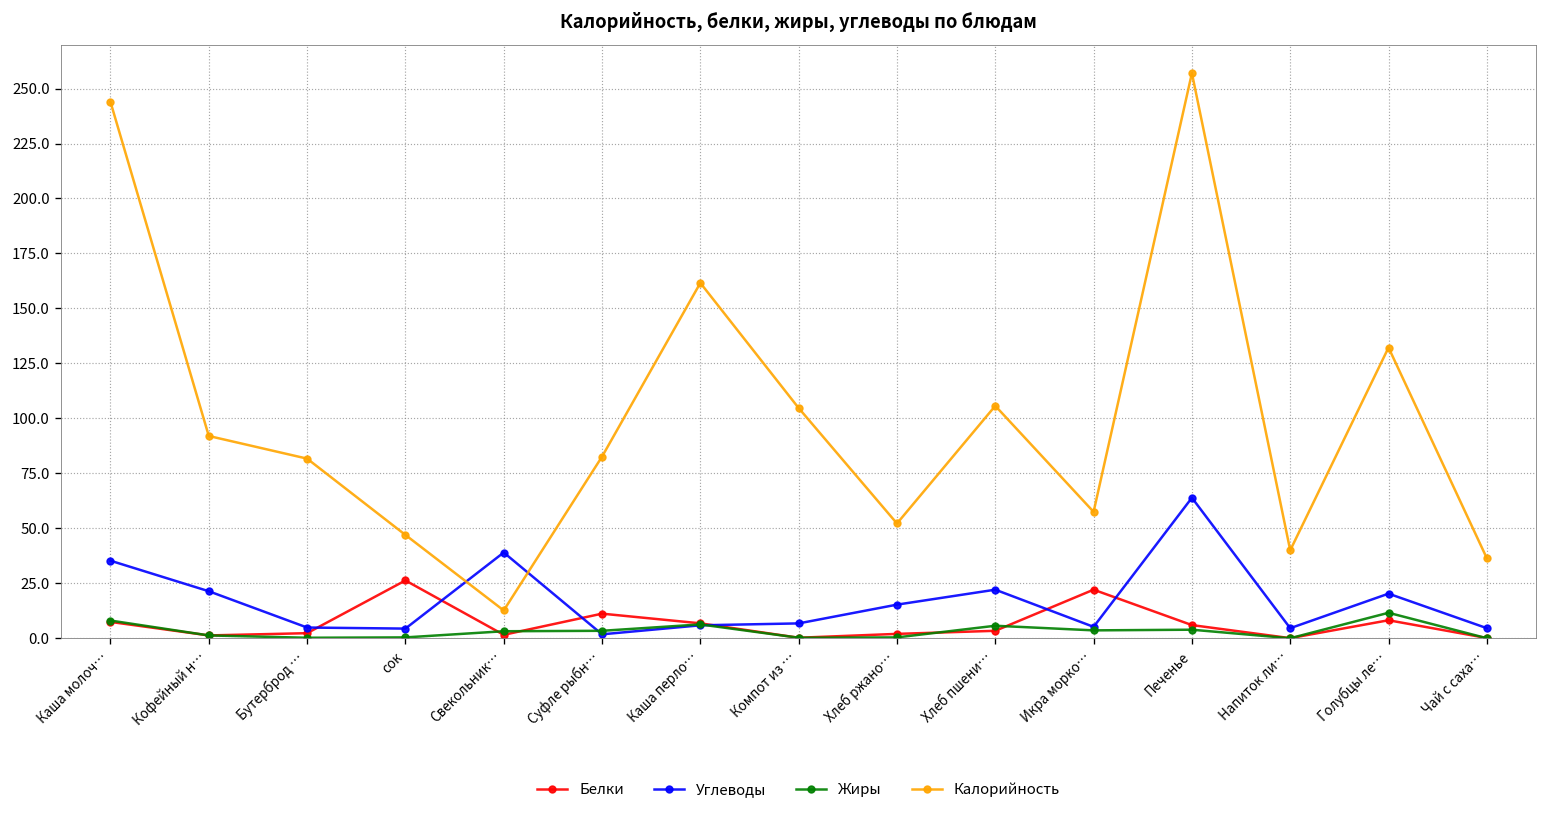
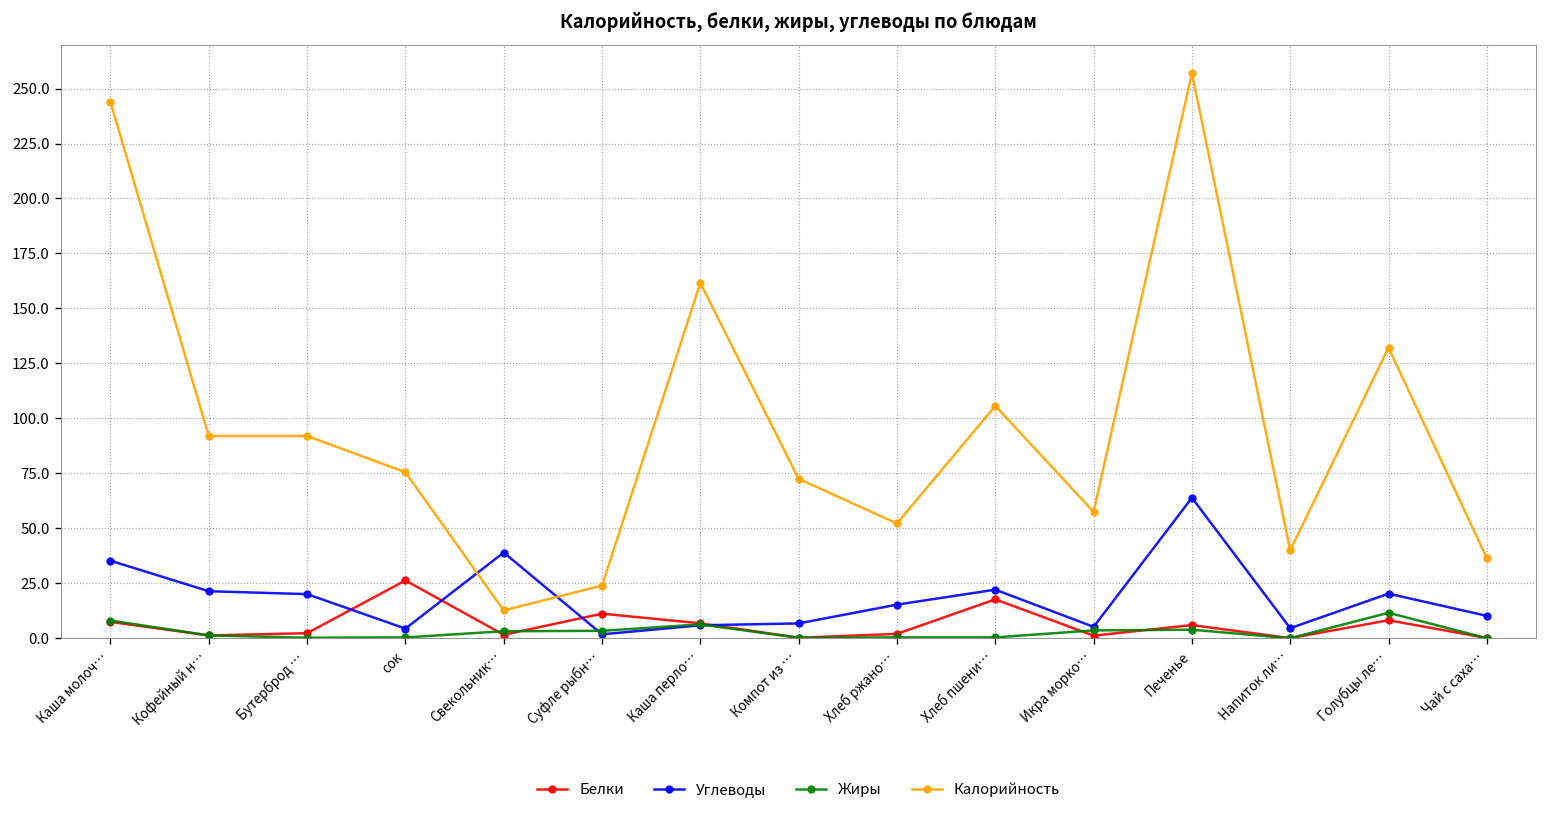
  {
    "Белки": {
      "Бутерброд …": 2,
      "сок": 26,
      "Свекольник…": 2,
      "Суфле рыбн…": 11,
      "Хлеб ржано…": 2,
-     "Хлеб пшени…": 3,
-     "Икра морко…": 22,
+     "Хлеб пшени…": 18,
+     "Икра морко…": 1,
      "Печенье": 6,
      "Голубцы ле…": 8
    },
    "Углеводы": {
      "Каша молоч…": 35,
      "Кофейный н…": 21,
-     "Бутерброд …": 5,
+     "Бутерброд …": 20,
      "сок": 4,
      "Свекольник…": 39,
      "Суфле рыбн…": 2,
      "Компот из …": 7,
      "Хлеб ржано…": 15,
      "Хлеб пшени…": 22,
      "Икра морко…": 5,
      "Печенье": 64,
      "Напиток ли…": 5,
      "Голубцы ле…": 20,
-     "Чай с саха…": 5
+     "Чай с саха…": 10
    },
    "Жиры": {
      "Бутерброд …": 0,
      "сок": 0,
      "Свекольник…": 3,
      "Суфле рыбн…": 3,
      "Хлеб ржано…": 0,
-     "Хлеб пшени…": 6,
+     "Хлеб пшени…": 0,
      "Икра морко…": 4,
      "Печенье": 4,
      "Голубцы ле…": 12
    },
    "Калорийность": {
      "Каша молоч…": 244,
      "Кофейный н…": 92,
-     "Бутерброд …": 82,
-     "сок": 47,
+     "Бутерброд …": 92,
+     "сок": 76,
      "Свекольник…": 13,
-     "Суфле рыбн…": 83,
+     "Суфле рыбн…": 24,
      "Каша перло…": 162,
-     "Компот из …": 105,
+     "Компот из …": 73,
      "Хлеб ржано…": 52,
      "Хлеб пшени…": 106,
      "Икра морко…": 58,
      "Печенье": 257,
      "Напиток ли…": 40,
      "Голубцы ле…": 132,
      "Чай с саха…": 36
    }
  }
